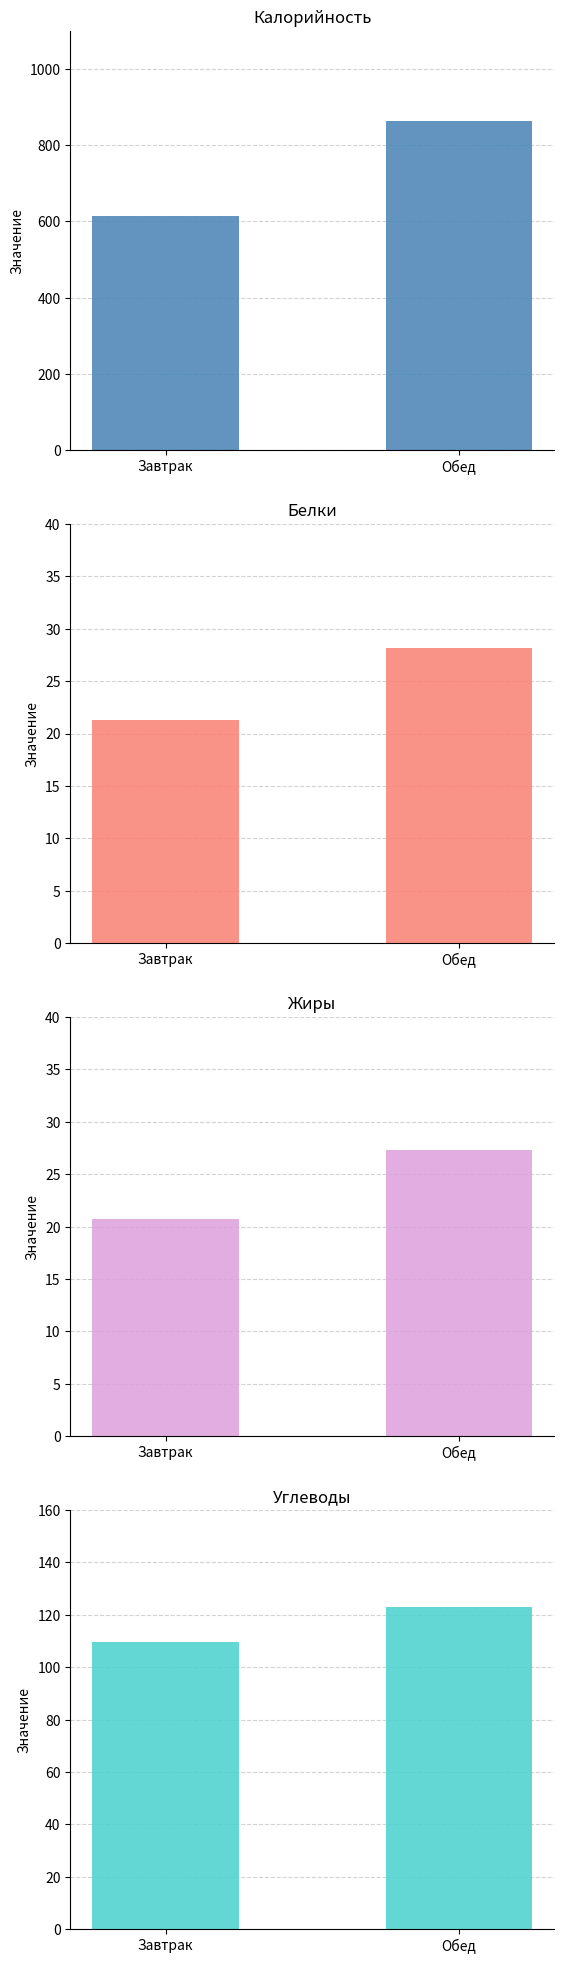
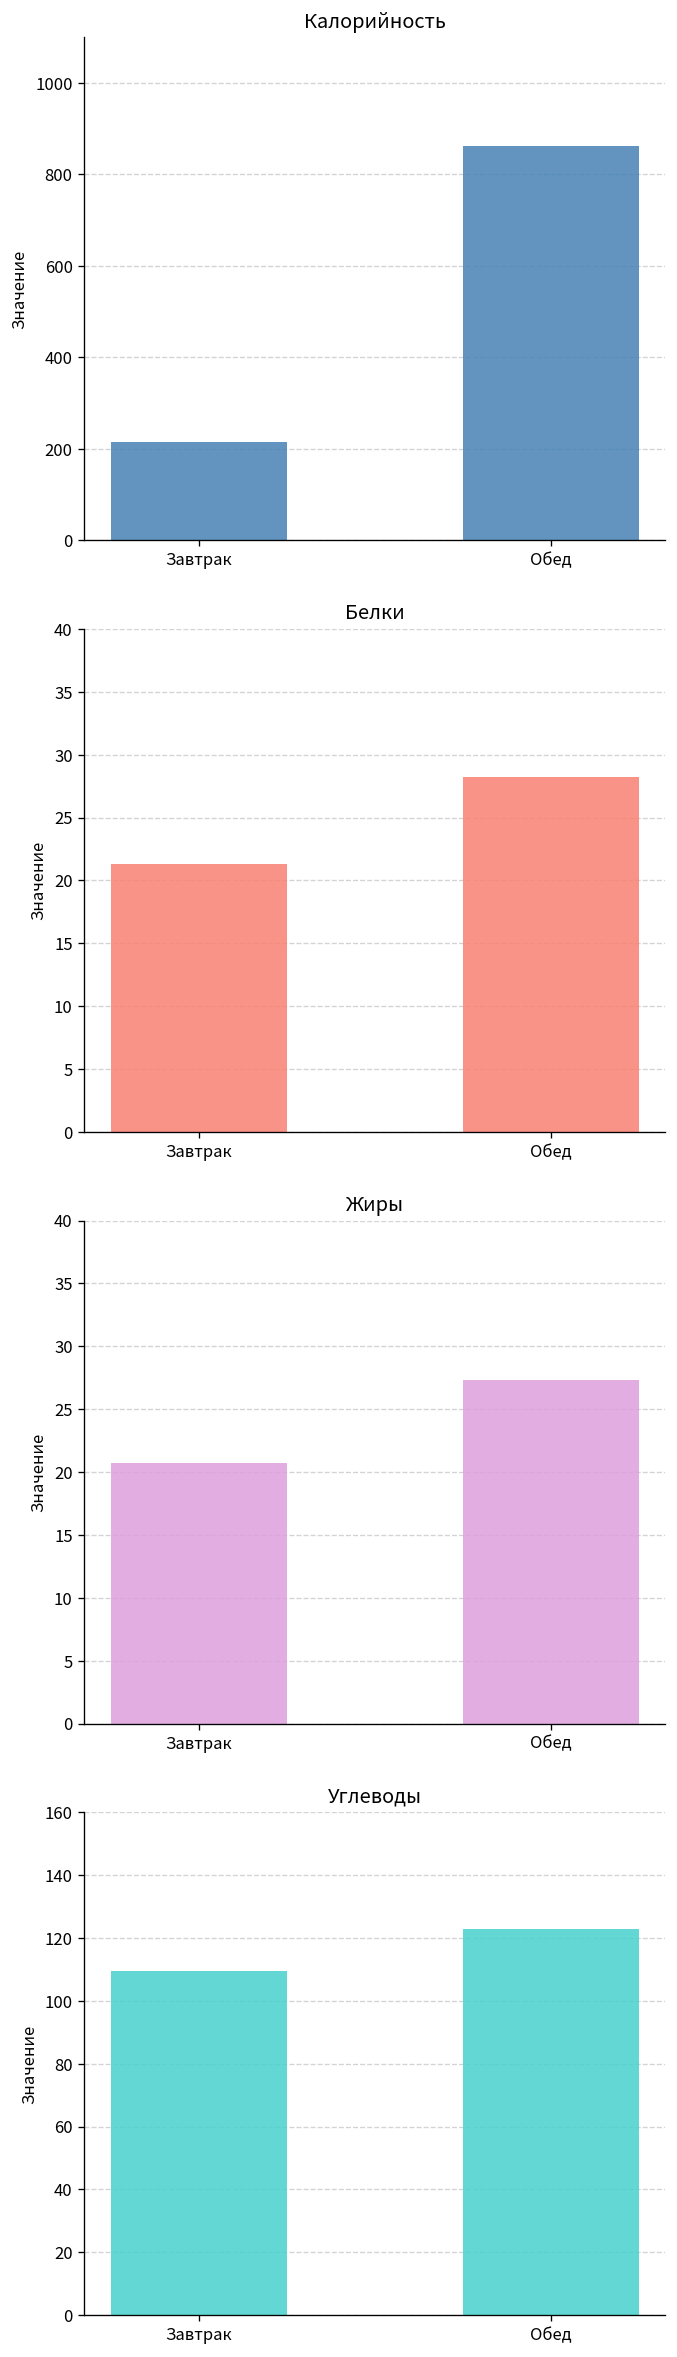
  {
    "Калорийность": {
-     "Завтрак": 610,
+     "Завтрак": 220,
      "Обед": 860
    },
    "Белки": {
      "Завтрак": 21.3,
      "Обед": 28.2
    },
    "Жиры": {
      "Завтрак": 20.7,
      "Обед": 27.3
    },
    "Углеводы": {
      "Завтрак": 110,
      "Обед": 123
    }
  }
